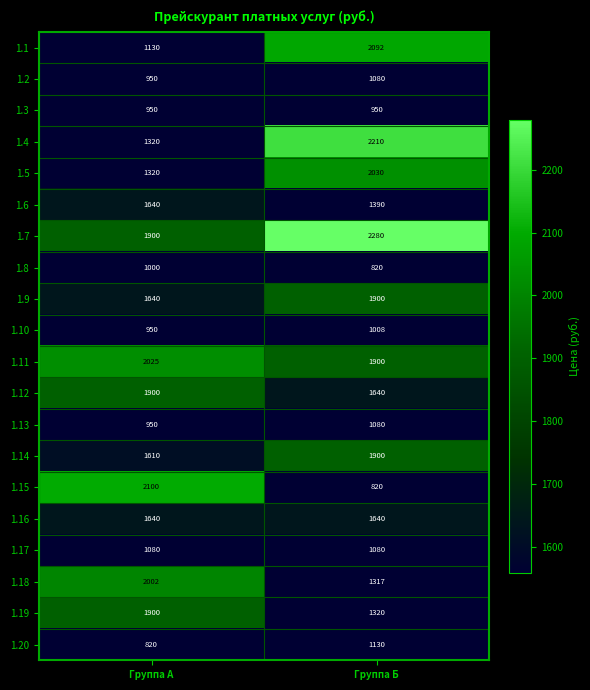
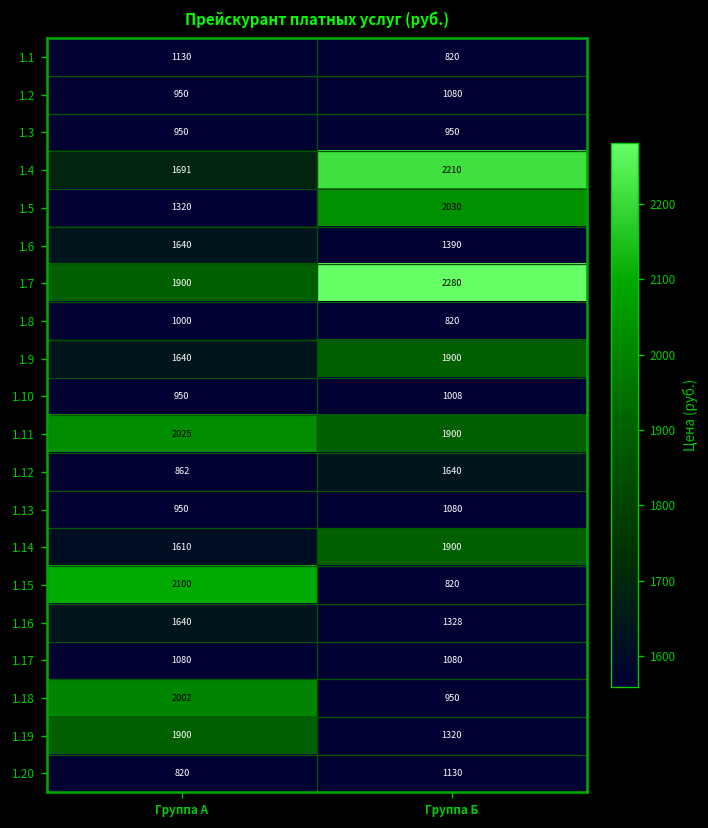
  {
    "1.1": {
      "Группа А": 1130,
-     "Группа Б": 2092
+     "Группа Б": 820
    },
    "1.2": {
      "Группа А": 950,
      "Группа Б": 1080
    },
    "1.3": {
      "Группа А": 950,
      "Группа Б": 950
    },
    "1.4": {
-     "Группа А": 1320,
+     "Группа А": 1691,
      "Группа Б": 2210
    },
    "1.5": {
      "Группа А": 1320,
      "Группа Б": 2030
    },
    "1.6": {
      "Группа А": 1640,
      "Группа Б": 1390
    },
    "1.7": {
      "Группа А": 1900,
      "Группа Б": 2280
    },
    "1.8": {
      "Группа А": 1000,
      "Группа Б": 820
    },
    "1.9": {
      "Группа А": 1640,
      "Группа Б": 1900
    },
    "1.10": {
      "Группа А": 950,
      "Группа Б": 1008
    },
    "1.11": {
      "Группа А": 2025,
      "Группа Б": 1900
    },
    "1.12": {
-     "Группа А": 1900,
+     "Группа А": 862,
      "Группа Б": 1640
    },
    "1.13": {
      "Группа А": 950,
      "Группа Б": 1080
    },
    "1.14": {
      "Группа А": 1610,
      "Группа Б": 1900
    },
    "1.15": {
      "Группа А": 2100,
      "Группа Б": 820
    },
    "1.16": {
      "Группа А": 1640,
-     "Группа Б": 1640
+     "Группа Б": 1328
    },
    "1.17": {
      "Группа А": 1080,
      "Группа Б": 1080
    },
    "1.18": {
      "Группа А": 2002,
-     "Группа Б": 1317
+     "Группа Б": 950
    },
    "1.19": {
      "Группа А": 1900,
      "Группа Б": 1320
    },
    "1.20": {
      "Группа А": 820,
      "Группа Б": 1130
    }
  }
